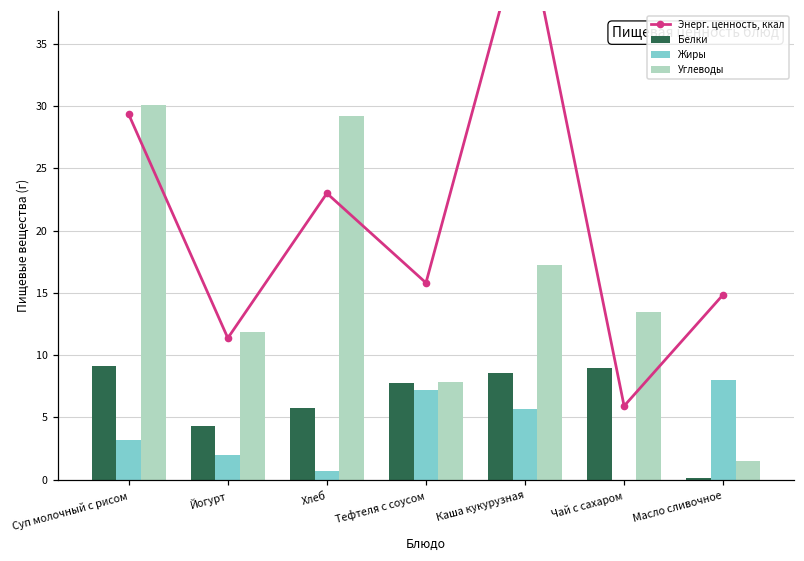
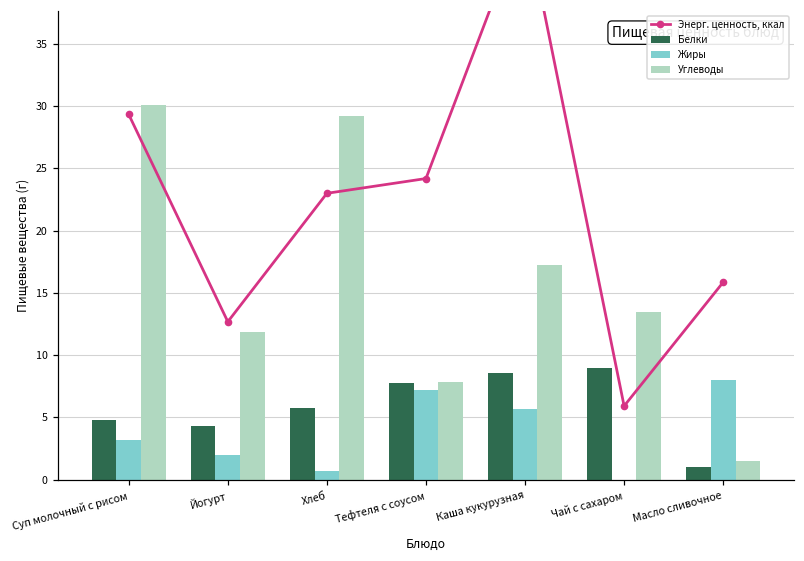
  {
    "Белки": {
-     "Суп молочный с рисом": 9.1,
+     "Суп молочный с рисом": 4.8,
      "Йогурт": 4.3,
      "Хлеб": 5.8,
      "Тефтеля с соусом": 7.8,
      "Каша кукурузная": 8.6,
      "Чай с сахаром": 9.0,
-     "Масло сливочное": 0.1
+     "Масло сливочное": 1.0
    },
    "Энерг. ценность, ккал": {
      "Суп молочный с рисом": 29.3,
-     "Йогурт": 11.4,
+     "Йогурт": 12.7,
      "Хлеб": 23.0,
-     "Тефтеля с соусом": 15.8,
+     "Тефтеля с соусом": 24.2,
      "Чай с сахаром": 5.9,
-     "Масло сливочное": 14.9
+     "Масло сливочное": 15.9
    }
  }
